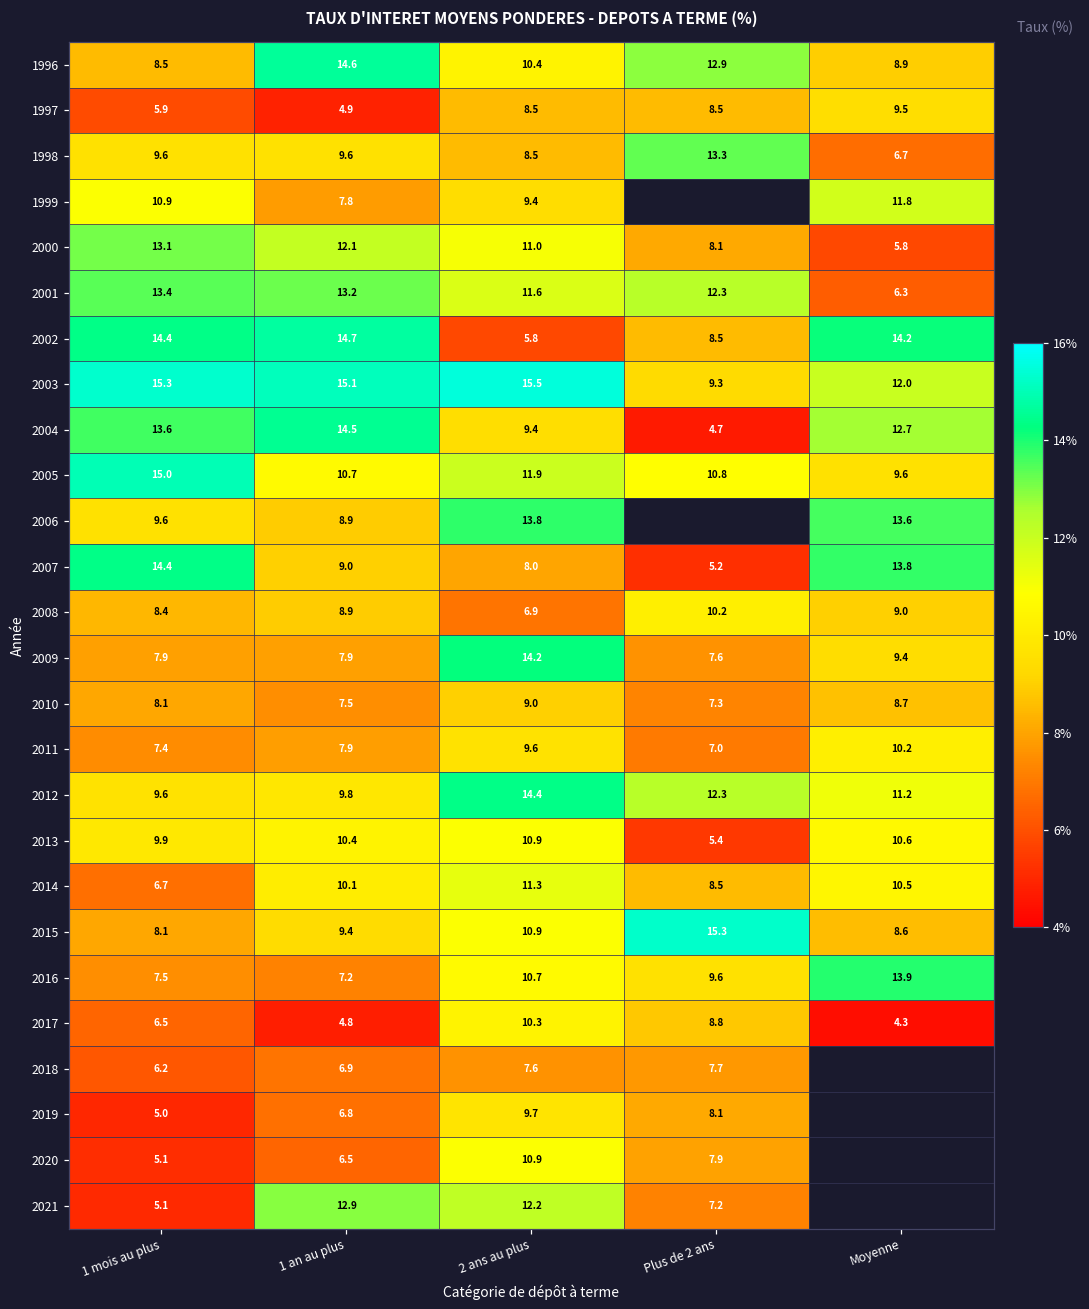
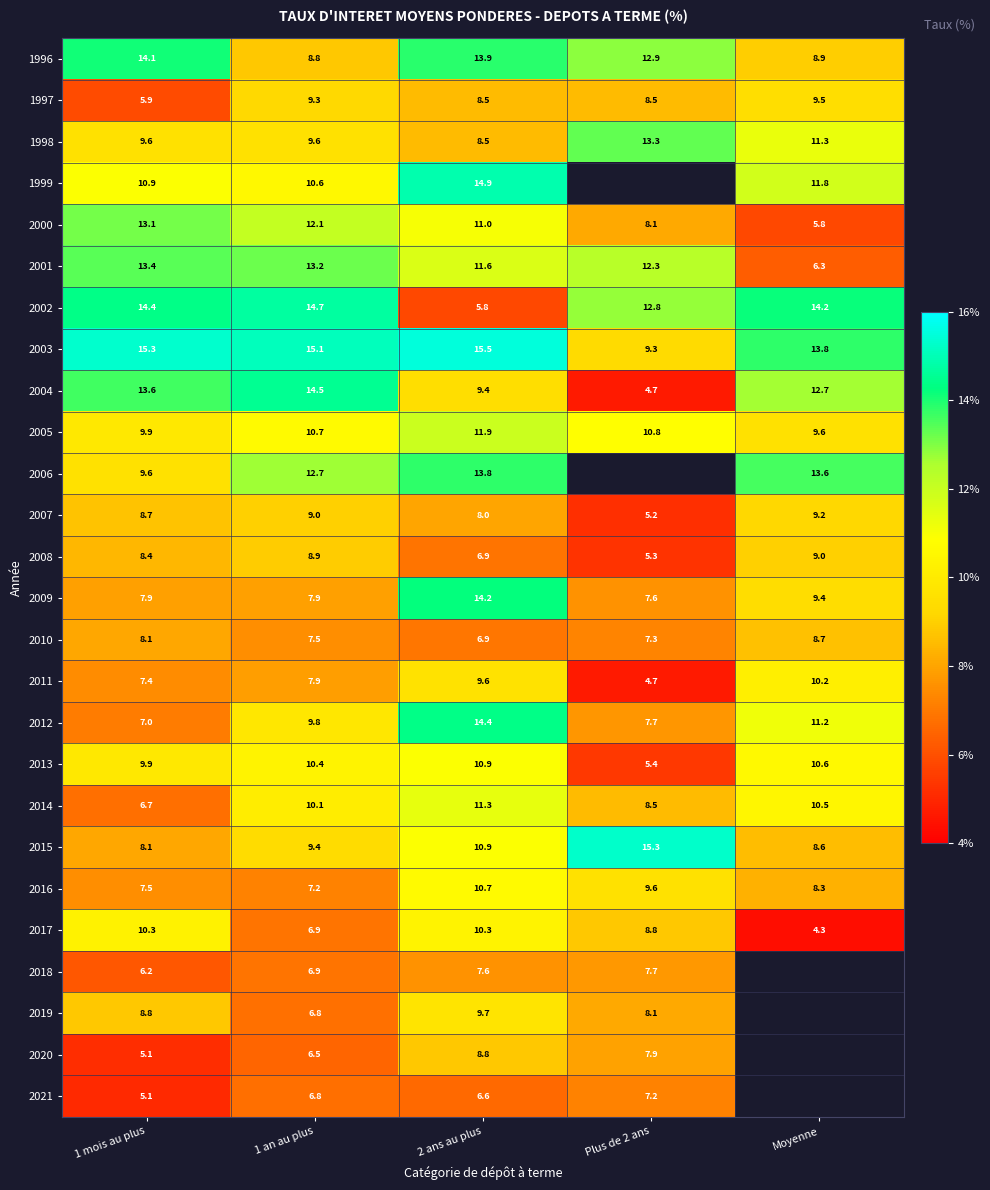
  {
    "1996": {
-     "1 mois au plus": 8.5,
-     "1 an au plus": 14.6,
-     "2 ans au plus": 10.4,
+     "1 mois au plus": 14.1,
+     "1 an au plus": 8.8,
+     "2 ans au plus": 13.9,
      "Plus de 2 ans": 12.9,
      "Moyenne": 8.9
    },
    "1997": {
      "1 mois au plus": 5.9,
-     "1 an au plus": 4.9,
+     "1 an au plus": 9.3,
      "2 ans au plus": 8.5,
      "Plus de 2 ans": 8.5,
      "Moyenne": 9.5
    },
    "1998": {
      "1 mois au plus": 9.6,
      "1 an au plus": 9.6,
      "2 ans au plus": 8.5,
      "Plus de 2 ans": 13.3,
-     "Moyenne": 6.7
+     "Moyenne": 11.3
    },
    "1999": {
      "1 mois au plus": 10.9,
-     "1 an au plus": 7.8,
-     "2 ans au plus": 9.4,
+     "1 an au plus": 10.6,
+     "2 ans au plus": 14.9,
      "Moyenne": 11.8
    },
    "2000": {
      "1 mois au plus": 13.1,
      "1 an au plus": 12.1,
      "2 ans au plus": 11.0,
      "Plus de 2 ans": 8.1,
      "Moyenne": 5.8
    },
    "2001": {
      "1 mois au plus": 13.4,
      "1 an au plus": 13.2,
      "2 ans au plus": 11.6,
      "Plus de 2 ans": 12.3,
      "Moyenne": 6.3
    },
    "2002": {
      "1 mois au plus": 14.4,
      "1 an au plus": 14.7,
      "2 ans au plus": 5.8,
-     "Plus de 2 ans": 8.5,
+     "Plus de 2 ans": 12.8,
      "Moyenne": 14.2
    },
    "2003": {
      "1 mois au plus": 15.3,
      "1 an au plus": 15.1,
      "2 ans au plus": 15.5,
      "Plus de 2 ans": 9.3,
-     "Moyenne": 12.0
+     "Moyenne": 13.8
    },
    "2004": {
      "1 mois au plus": 13.6,
      "1 an au plus": 14.5,
      "2 ans au plus": 9.4,
      "Plus de 2 ans": 4.7,
      "Moyenne": 12.7
    },
    "2005": {
-     "1 mois au plus": 15.0,
+     "1 mois au plus": 9.9,
      "1 an au plus": 10.7,
      "2 ans au plus": 11.9,
      "Plus de 2 ans": 10.8,
      "Moyenne": 9.6
    },
    "2006": {
      "1 mois au plus": 9.6,
-     "1 an au plus": 8.9,
+     "1 an au plus": 12.7,
      "2 ans au plus": 13.8,
      "Moyenne": 13.6
    },
    "2007": {
-     "1 mois au plus": 14.4,
+     "1 mois au plus": 8.7,
      "1 an au plus": 9.0,
      "2 ans au plus": 8.0,
      "Plus de 2 ans": 5.2,
-     "Moyenne": 13.8
+     "Moyenne": 9.2
    },
    "2008": {
      "1 mois au plus": 8.4,
      "1 an au plus": 8.9,
      "2 ans au plus": 6.9,
-     "Plus de 2 ans": 10.2,
+     "Plus de 2 ans": 5.3,
      "Moyenne": 9.0
    },
    "2009": {
      "1 mois au plus": 7.9,
      "1 an au plus": 7.9,
      "2 ans au plus": 14.2,
      "Plus de 2 ans": 7.6,
      "Moyenne": 9.4
    },
    "2010": {
      "1 mois au plus": 8.1,
      "1 an au plus": 7.5,
-     "2 ans au plus": 9.0,
+     "2 ans au plus": 6.9,
      "Plus de 2 ans": 7.3,
      "Moyenne": 8.7
    },
    "2011": {
      "1 mois au plus": 7.4,
      "1 an au plus": 7.9,
      "2 ans au plus": 9.6,
-     "Plus de 2 ans": 7.0,
+     "Plus de 2 ans": 4.7,
      "Moyenne": 10.2
    },
    "2012": {
-     "1 mois au plus": 9.6,
+     "1 mois au plus": 7.0,
      "1 an au plus": 9.8,
      "2 ans au plus": 14.4,
-     "Plus de 2 ans": 12.3,
+     "Plus de 2 ans": 7.7,
      "Moyenne": 11.2
    },
    "2013": {
      "1 mois au plus": 9.9,
      "1 an au plus": 10.4,
      "2 ans au plus": 10.9,
      "Plus de 2 ans": 5.4,
      "Moyenne": 10.6
    },
    "2014": {
      "1 mois au plus": 6.7,
      "1 an au plus": 10.1,
      "2 ans au plus": 11.3,
      "Plus de 2 ans": 8.5,
      "Moyenne": 10.5
    },
    "2015": {
      "1 mois au plus": 8.1,
      "1 an au plus": 9.4,
      "2 ans au plus": 10.9,
      "Plus de 2 ans": 15.3,
      "Moyenne": 8.6
    },
    "2016": {
      "1 mois au plus": 7.5,
      "1 an au plus": 7.2,
      "2 ans au plus": 10.7,
      "Plus de 2 ans": 9.6,
-     "Moyenne": 13.9
+     "Moyenne": 8.3
    },
    "2017": {
-     "1 mois au plus": 6.5,
-     "1 an au plus": 4.8,
+     "1 mois au plus": 10.3,
+     "1 an au plus": 6.9,
      "2 ans au plus": 10.3,
      "Plus de 2 ans": 8.8,
      "Moyenne": 4.3
    },
    "2018": {
      "1 mois au plus": 6.2,
      "1 an au plus": 6.9,
      "2 ans au plus": 7.6,
      "Plus de 2 ans": 7.7
    },
    "2019": {
-     "1 mois au plus": 5.0,
+     "1 mois au plus": 8.8,
      "1 an au plus": 6.8,
      "2 ans au plus": 9.7,
      "Plus de 2 ans": 8.1
    },
    "2020": {
      "1 mois au plus": 5.1,
      "1 an au plus": 6.5,
-     "2 ans au plus": 10.9,
+     "2 ans au plus": 8.8,
      "Plus de 2 ans": 7.9
    },
    "2021": {
      "1 mois au plus": 5.1,
-     "1 an au plus": 12.9,
-     "2 ans au plus": 12.2,
+     "1 an au plus": 6.8,
+     "2 ans au plus": 6.6,
      "Plus de 2 ans": 7.2
    }
  }
